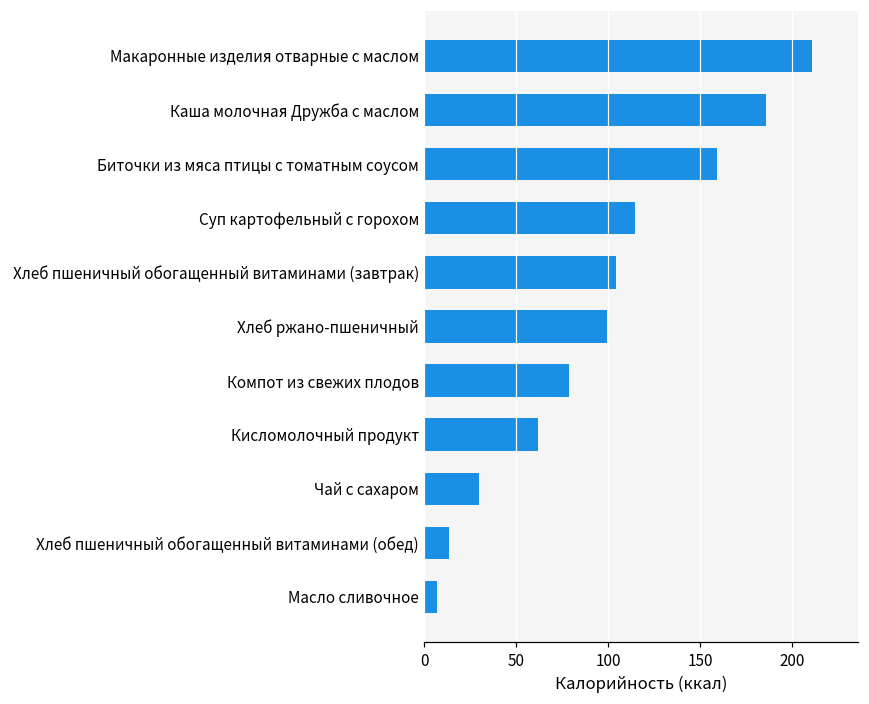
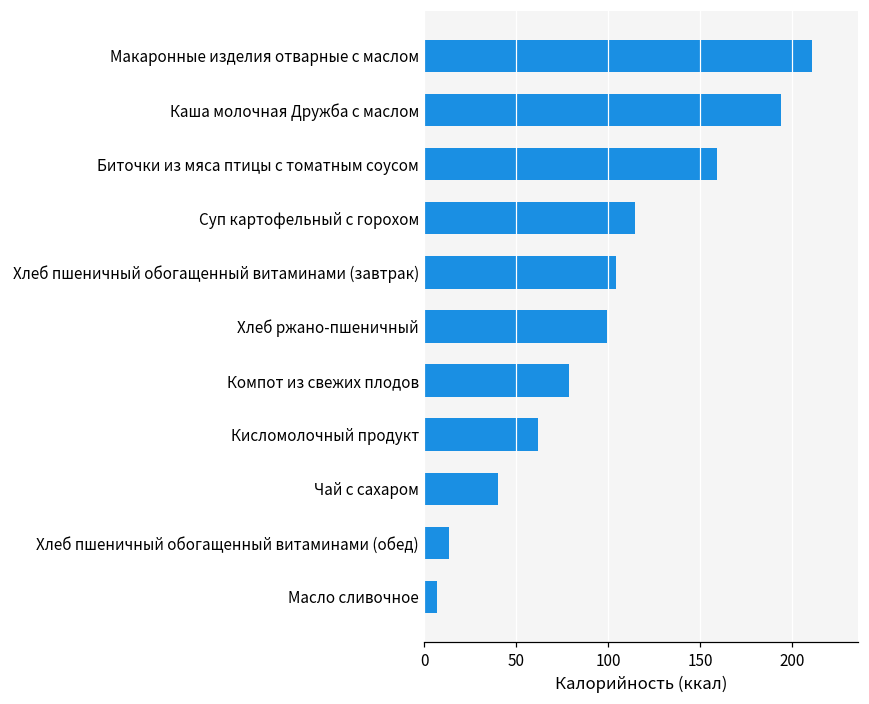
  {
    "Макаронные изделия отварные с маслом": 211,
-   "Каша молочная Дружба с маслом": 186,
+   "Каша молочная Дружба с маслом": 194,
    "Биточки из мяса птицы с томатным соусом": 159,
    "Суп картофельный с горохом": 114,
    "Хлеб пшеничный обогащенный витаминами (завтрак)": 104,
    "Хлеб ржано-пшеничный": 99,
    "Компот из свежих плодов": 79,
    "Кисломолочный продукт": 62,
-   "Чай с сахаром": 30,
+   "Чай с сахаром": 40,
    "Хлеб пшеничный обогащенный витаминами (обед)": 13,
    "Масло сливочное": 7
  }
